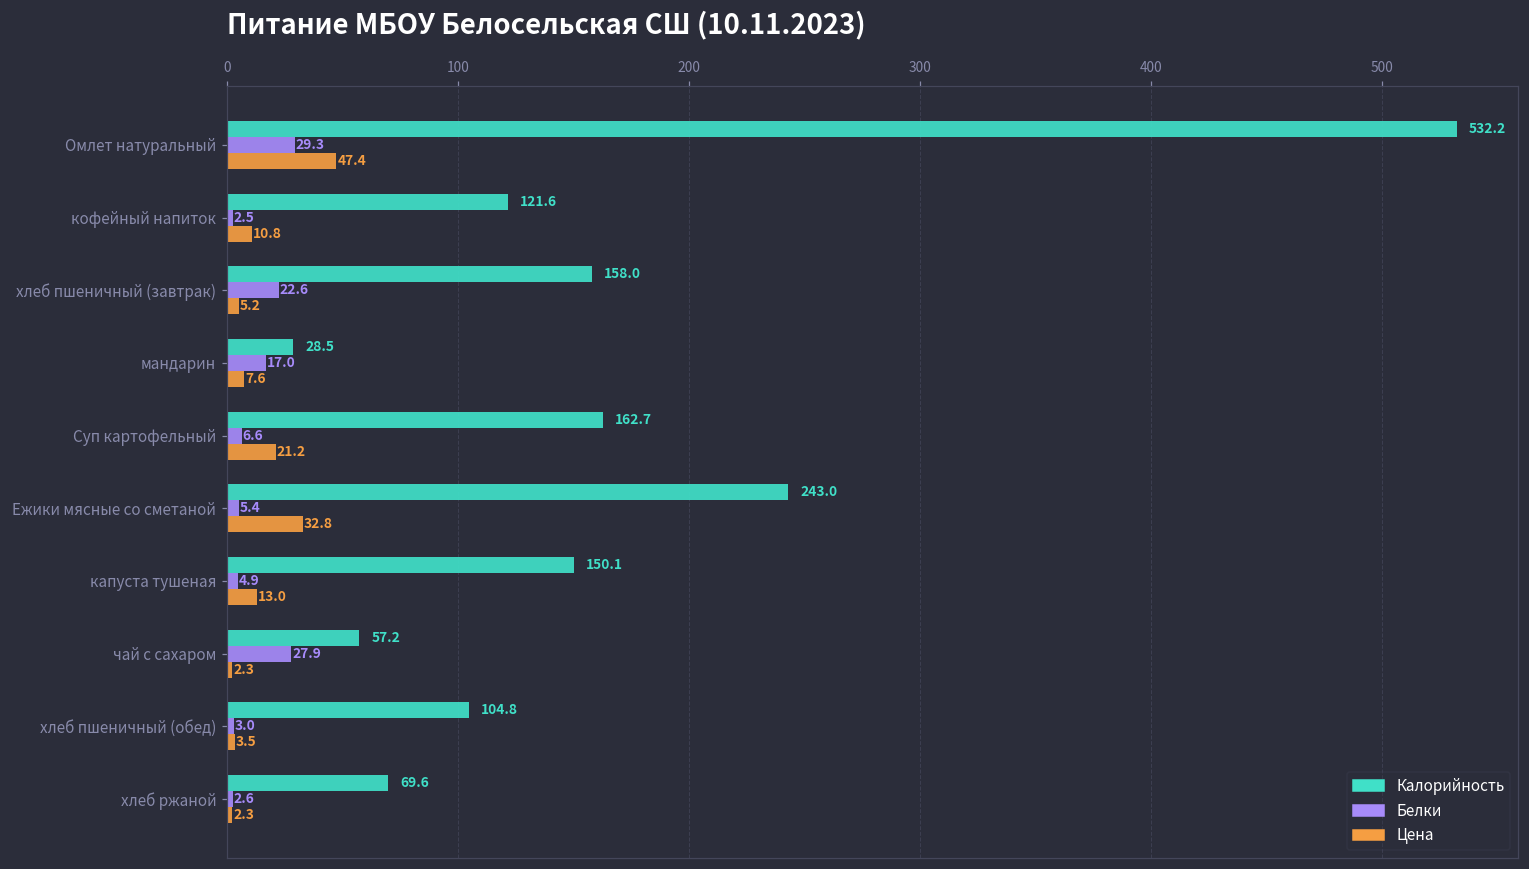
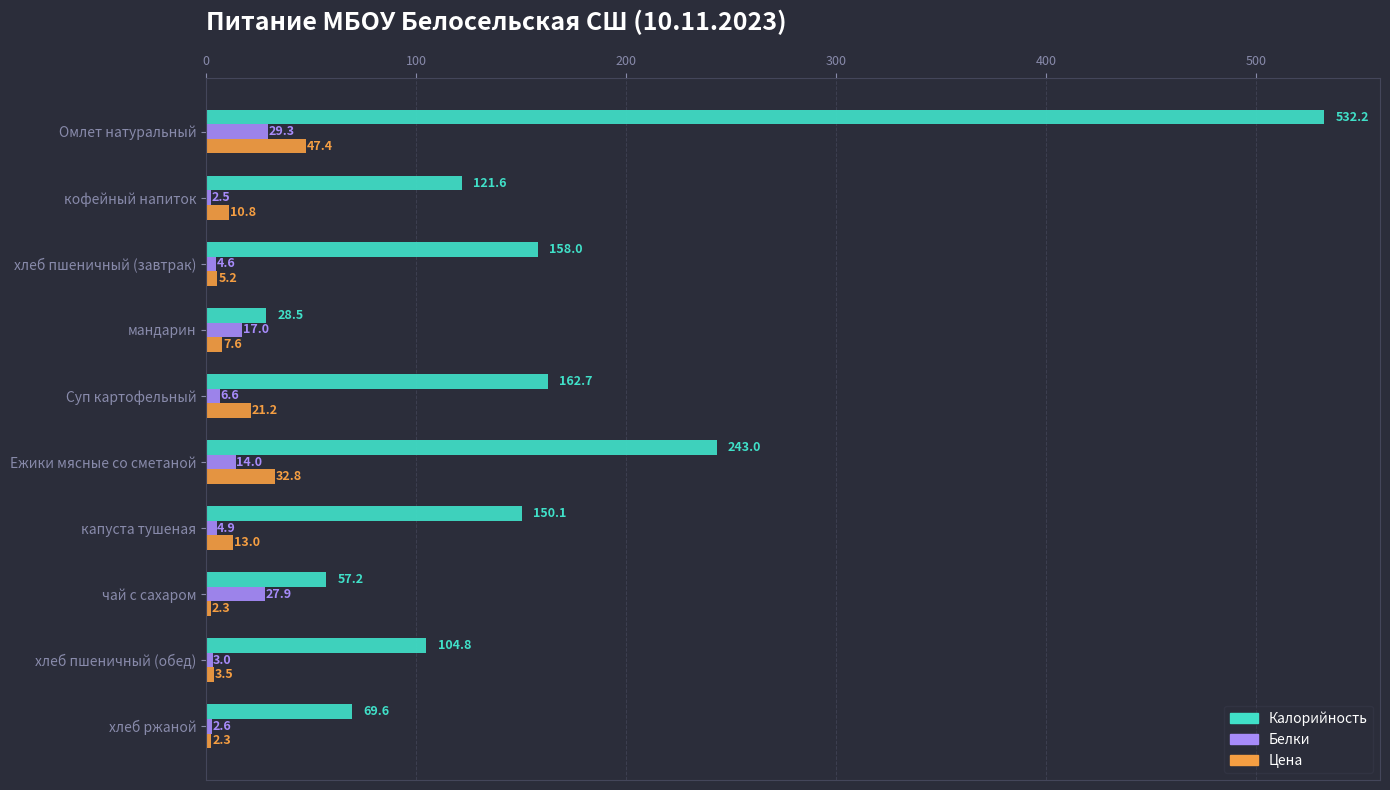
  {
    "Калорийность": {
      "Омлет натуральный": 532.2,
      "кофейный напиток": 121.6,
      "хлеб пшеничный (завтрак)": 158.0,
      "мандарин": 28.5,
      "Суп картофельный": 162.7,
      "Ежики мясные со сметаной": 243.0,
      "капуста тушеная": 150.1,
      "чай с сахаром": 57.2,
      "хлеб пшеничный (обед)": 104.8,
      "хлеб ржаной": 69.6
    },
    "Белки": {
      "Омлет натуральный": 29.3,
      "кофейный напиток": 2.5,
-     "хлеб пшеничный (завтрак)": 22.6,
+     "хлеб пшеничный (завтрак)": 4.6,
      "мандарин": 17.0,
      "Суп картофельный": 6.6,
-     "Ежики мясные со сметаной": 5.4,
+     "Ежики мясные со сметаной": 14.0,
      "капуста тушеная": 4.9,
      "чай с сахаром": 27.9,
      "хлеб пшеничный (обед)": 3.0,
      "хлеб ржаной": 2.6
    },
    "Цена": {
      "Омлет натуральный": 47.4,
      "кофейный напиток": 10.8,
      "хлеб пшеничный (завтрак)": 5.2,
      "мандарин": 7.6,
      "Суп картофельный": 21.2,
      "Ежики мясные со сметаной": 32.8,
      "капуста тушеная": 13.0,
      "чай с сахаром": 2.3,
      "хлеб пшеничный (обед)": 3.5,
      "хлеб ржаной": 2.3
    }
  }
